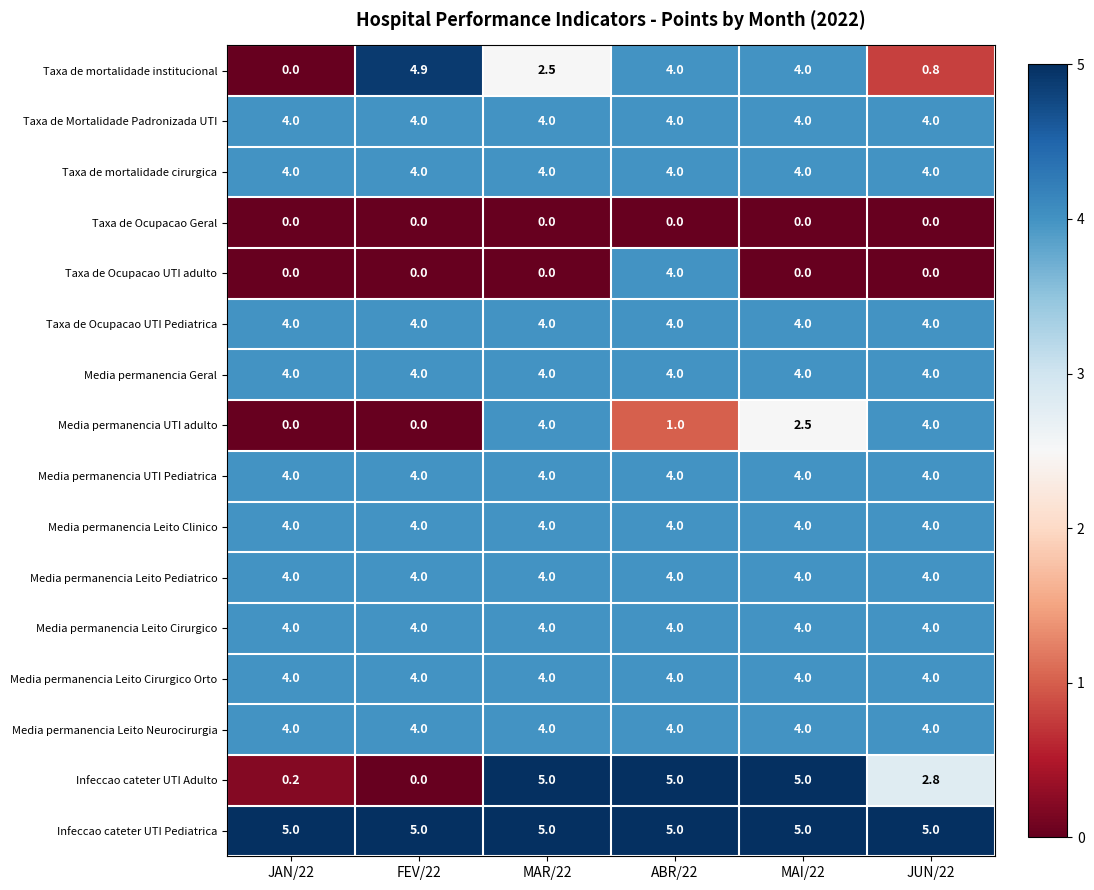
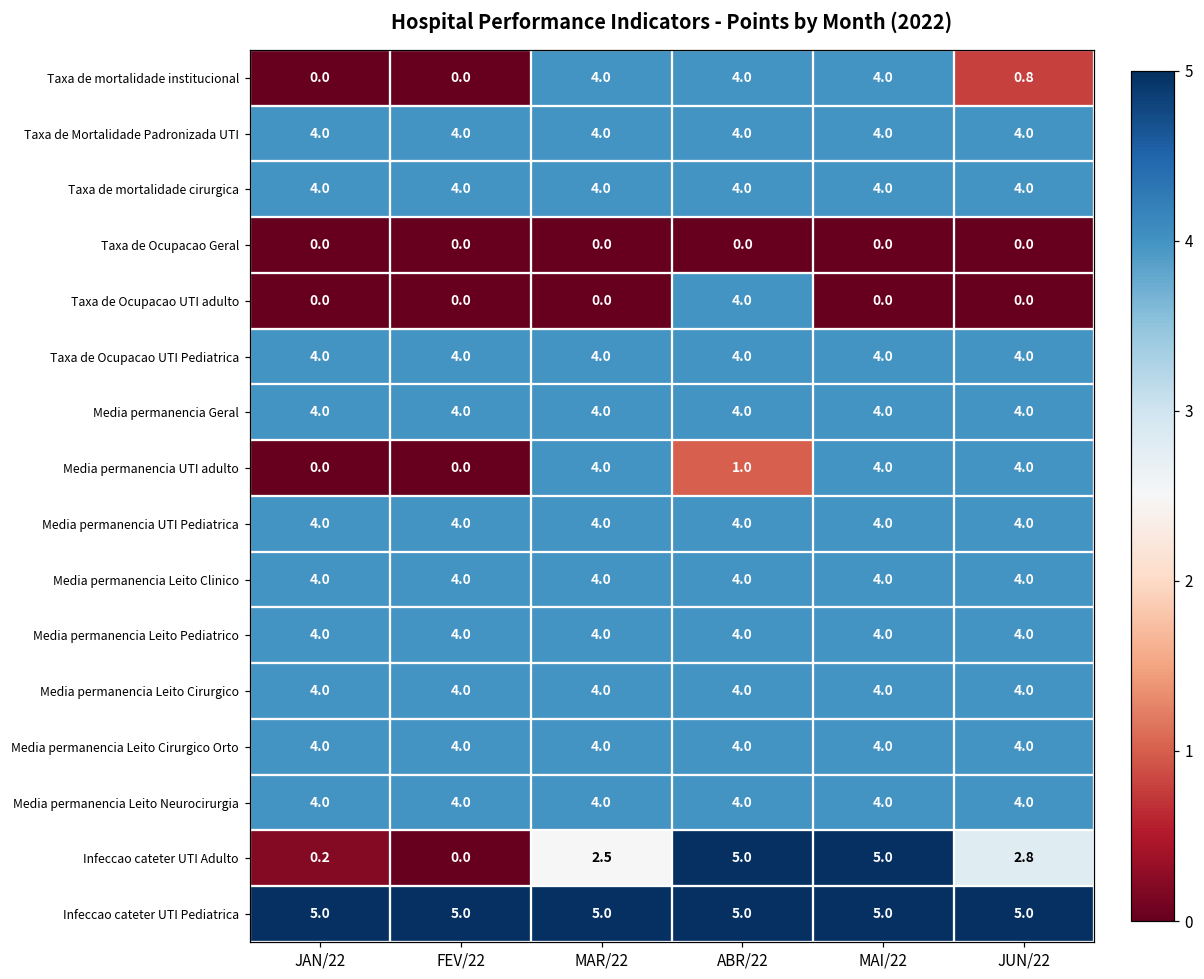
  {
    "Taxa de mortalidade institucional": {
      "JAN/22": 0.0,
-     "FEV/22": 4.9,
-     "MAR/22": 2.5,
+     "FEV/22": 0.0,
+     "MAR/22": 4.0,
      "ABR/22": 4.0,
      "MAI/22": 4.0,
      "JUN/22": 0.8
    },
    "Taxa de Mortalidade Padronizada UTI": {
      "JAN/22": 4.0,
      "FEV/22": 4.0,
      "MAR/22": 4.0,
      "ABR/22": 4.0,
      "MAI/22": 4.0,
      "JUN/22": 4.0
    },
    "Taxa de mortalidade cirurgica": {
      "JAN/22": 4.0,
      "FEV/22": 4.0,
      "MAR/22": 4.0,
      "ABR/22": 4.0,
      "MAI/22": 4.0,
      "JUN/22": 4.0
    },
    "Taxa de Ocupacao Geral": {
      "JAN/22": 0.0,
      "FEV/22": 0.0,
      "MAR/22": 0.0,
      "ABR/22": 0.0,
      "MAI/22": 0.0,
      "JUN/22": 0.0
    },
    "Taxa de Ocupacao UTI adulto": {
      "JAN/22": 0.0,
      "FEV/22": 0.0,
      "MAR/22": 0.0,
      "ABR/22": 4.0,
      "MAI/22": 0.0,
      "JUN/22": 0.0
    },
    "Taxa de Ocupacao UTI Pediatrica": {
      "JAN/22": 4.0,
      "FEV/22": 4.0,
      "MAR/22": 4.0,
      "ABR/22": 4.0,
      "MAI/22": 4.0,
      "JUN/22": 4.0
    },
    "Media permanencia Geral": {
      "JAN/22": 4.0,
      "FEV/22": 4.0,
      "MAR/22": 4.0,
      "ABR/22": 4.0,
      "MAI/22": 4.0,
      "JUN/22": 4.0
    },
    "Media permanencia UTI adulto": {
      "JAN/22": 0.0,
      "FEV/22": 0.0,
      "MAR/22": 4.0,
      "ABR/22": 1.0,
-     "MAI/22": 2.5,
+     "MAI/22": 4.0,
      "JUN/22": 4.0
    },
    "Media permanencia UTI Pediatrica": {
      "JAN/22": 4.0,
      "FEV/22": 4.0,
      "MAR/22": 4.0,
      "ABR/22": 4.0,
      "MAI/22": 4.0,
      "JUN/22": 4.0
    },
    "Media permanencia Leito Clinico": {
      "JAN/22": 4.0,
      "FEV/22": 4.0,
      "MAR/22": 4.0,
      "ABR/22": 4.0,
      "MAI/22": 4.0,
      "JUN/22": 4.0
    },
    "Media permanencia Leito Pediatrico": {
      "JAN/22": 4.0,
      "FEV/22": 4.0,
      "MAR/22": 4.0,
      "ABR/22": 4.0,
      "MAI/22": 4.0,
      "JUN/22": 4.0
    },
    "Media permanencia Leito Cirurgico": {
      "JAN/22": 4.0,
      "FEV/22": 4.0,
      "MAR/22": 4.0,
      "ABR/22": 4.0,
      "MAI/22": 4.0,
      "JUN/22": 4.0
    },
    "Media permanencia Leito Cirurgico Orto": {
      "JAN/22": 4.0,
      "FEV/22": 4.0,
      "MAR/22": 4.0,
      "ABR/22": 4.0,
      "MAI/22": 4.0,
      "JUN/22": 4.0
    },
    "Media permanencia Leito Neurocirurgia": {
      "JAN/22": 4.0,
      "FEV/22": 4.0,
      "MAR/22": 4.0,
      "ABR/22": 4.0,
      "MAI/22": 4.0,
      "JUN/22": 4.0
    },
    "Infeccao cateter UTI Adulto": {
      "JAN/22": 0.2,
      "FEV/22": 0.0,
-     "MAR/22": 5.0,
+     "MAR/22": 2.5,
      "ABR/22": 5.0,
      "MAI/22": 5.0,
      "JUN/22": 2.8
    },
    "Infeccao cateter UTI Pediatrica": {
      "JAN/22": 5.0,
      "FEV/22": 5.0,
      "MAR/22": 5.0,
      "ABR/22": 5.0,
      "MAI/22": 5.0,
      "JUN/22": 5.0
    }
  }
